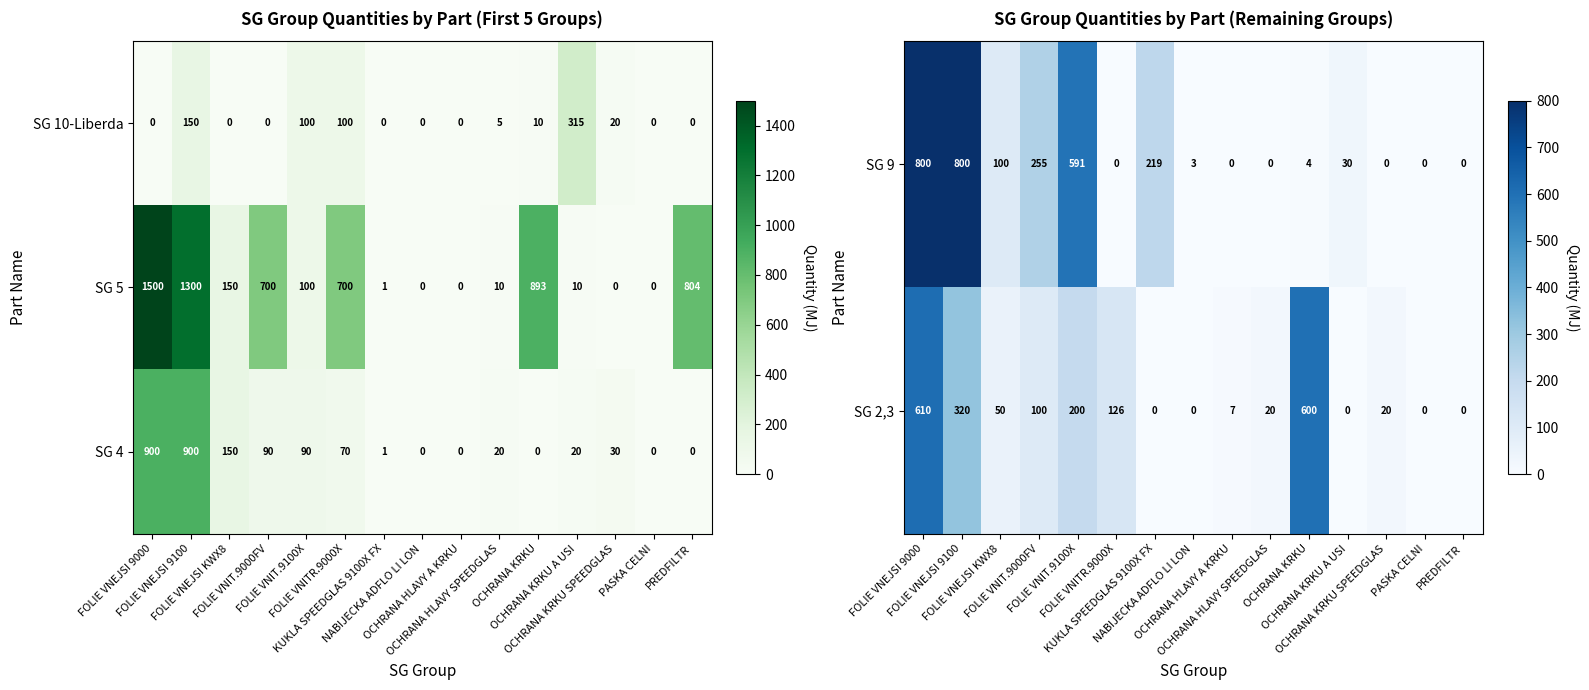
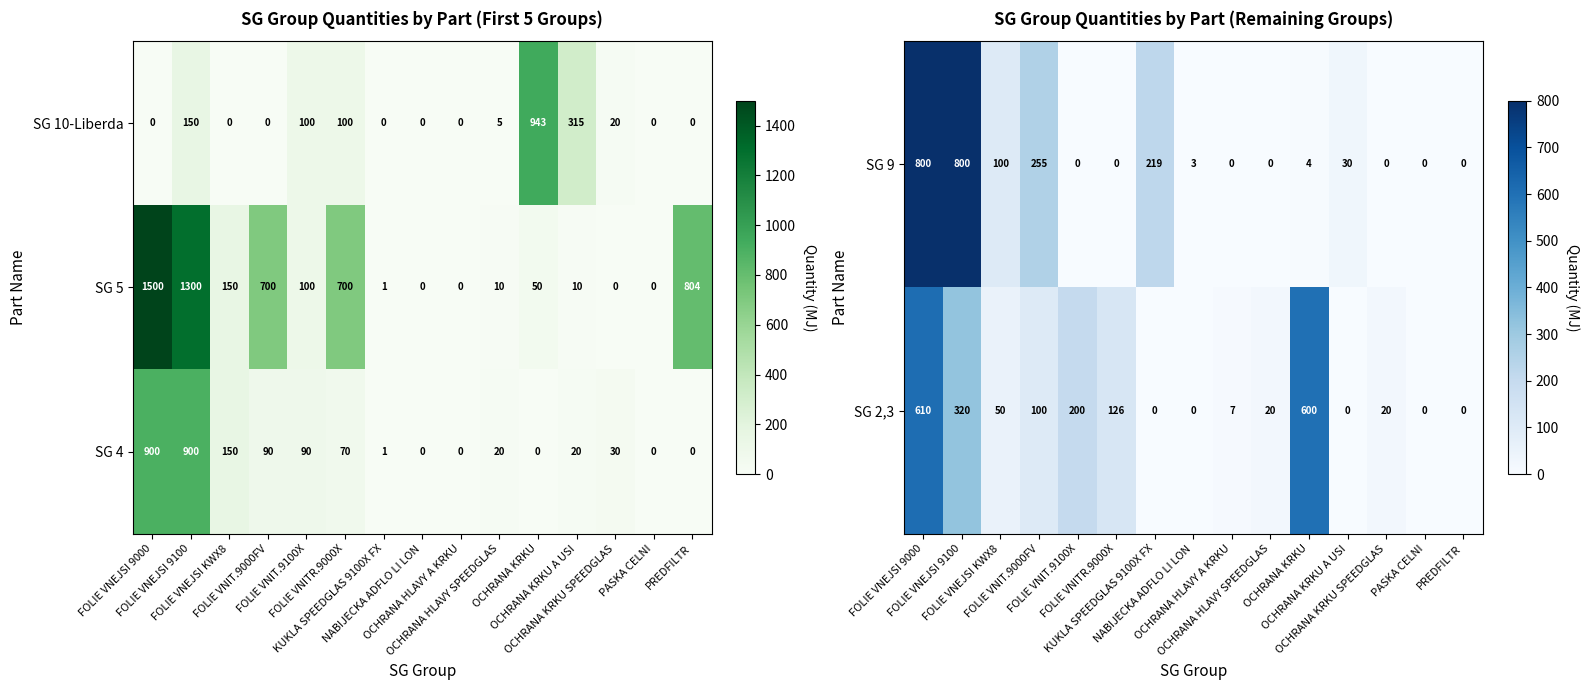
  {
    "SG Group Quantities by Part (First 5 Groups)": {
      "SG 10-Liberda": {
        "FOLIE VNEJSI 9000": 0,
        "FOLIE VNEJSI 9100": 150,
        "FOLIE VNEJSI KWX8": 0,
        "FOLIE VNIT.9000FV": 0,
        "FOLIE VNIT.9100X": 100,
        "FOLIE VNITR.9000X": 100,
        "KUKLA SPEEDGLAS 9100X FX": 0,
        "NABIJECKA ADFLO LI LON": 0,
        "OCHRANA HLAVY A KRKU": 0,
        "OCHRANA HLAVY SPEEDGLAS": 5,
-       "OCHRANA KRKU": 10,
+       "OCHRANA KRKU": 943,
        "OCHRANA KRKU A USI": 315,
        "OCHRANA KRKU SPEEDGLAS": 20,
        "PASKA CELNI": 0,
        "PREDFILTR": 0
      },
      "SG 5": {
        "FOLIE VNEJSI 9000": 1500,
        "FOLIE VNEJSI 9100": 1300,
        "FOLIE VNEJSI KWX8": 150,
        "FOLIE VNIT.9000FV": 700,
        "FOLIE VNIT.9100X": 100,
        "FOLIE VNITR.9000X": 700,
        "KUKLA SPEEDGLAS 9100X FX": 1,
        "NABIJECKA ADFLO LI LON": 0,
        "OCHRANA HLAVY A KRKU": 0,
        "OCHRANA HLAVY SPEEDGLAS": 10,
-       "OCHRANA KRKU": 893,
+       "OCHRANA KRKU": 50,
        "OCHRANA KRKU A USI": 10,
        "OCHRANA KRKU SPEEDGLAS": 0,
        "PASKA CELNI": 0,
        "PREDFILTR": 804
      },
      "SG 4": {
        "FOLIE VNEJSI 9000": 900,
        "FOLIE VNEJSI 9100": 900,
        "FOLIE VNEJSI KWX8": 150,
        "FOLIE VNIT.9000FV": 90,
        "FOLIE VNIT.9100X": 90,
        "FOLIE VNITR.9000X": 70,
        "KUKLA SPEEDGLAS 9100X FX": 1,
        "NABIJECKA ADFLO LI LON": 0,
        "OCHRANA HLAVY A KRKU": 0,
        "OCHRANA HLAVY SPEEDGLAS": 20,
        "OCHRANA KRKU": 0,
        "OCHRANA KRKU A USI": 20,
        "OCHRANA KRKU SPEEDGLAS": 30,
        "PASKA CELNI": 0,
        "PREDFILTR": 0
      }
    },
    "SG Group Quantities by Part (Remaining Groups)": {
      "SG 9": {
        "FOLIE VNEJSI 9000": 800,
        "FOLIE VNEJSI 9100": 800,
        "FOLIE VNEJSI KWX8": 100,
        "FOLIE VNIT.9000FV": 255,
-       "FOLIE VNIT.9100X": 591,
+       "FOLIE VNIT.9100X": 0,
        "FOLIE VNITR.9000X": 0,
        "KUKLA SPEEDGLAS 9100X FX": 219,
        "NABIJECKA ADFLO LI LON": 3,
        "OCHRANA HLAVY A KRKU": 0,
        "OCHRANA HLAVY SPEEDGLAS": 0,
        "OCHRANA KRKU": 4,
        "OCHRANA KRKU A USI": 30,
        "OCHRANA KRKU SPEEDGLAS": 0,
        "PASKA CELNI": 0,
        "PREDFILTR": 0
      },
      "SG 2,3": {
        "FOLIE VNEJSI 9000": 610,
        "FOLIE VNEJSI 9100": 320,
        "FOLIE VNEJSI KWX8": 50,
        "FOLIE VNIT.9000FV": 100,
        "FOLIE VNIT.9100X": 200,
        "FOLIE VNITR.9000X": 126,
        "KUKLA SPEEDGLAS 9100X FX": 0,
        "NABIJECKA ADFLO LI LON": 0,
        "OCHRANA HLAVY A KRKU": 7,
        "OCHRANA HLAVY SPEEDGLAS": 20,
        "OCHRANA KRKU": 600,
        "OCHRANA KRKU A USI": 0,
        "OCHRANA KRKU SPEEDGLAS": 20,
        "PASKA CELNI": 0,
        "PREDFILTR": 0
      }
    }
  }
